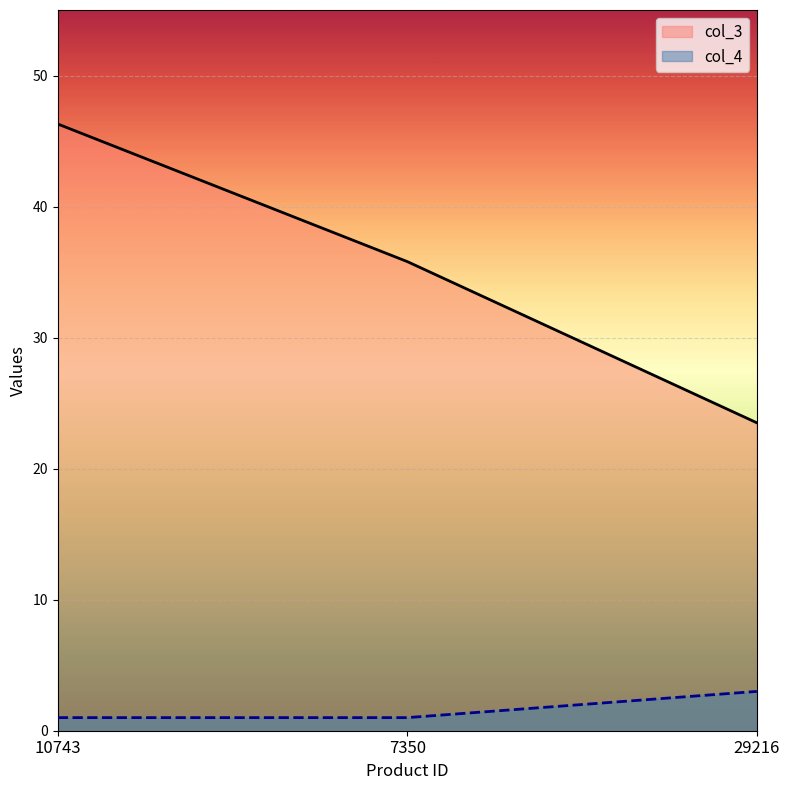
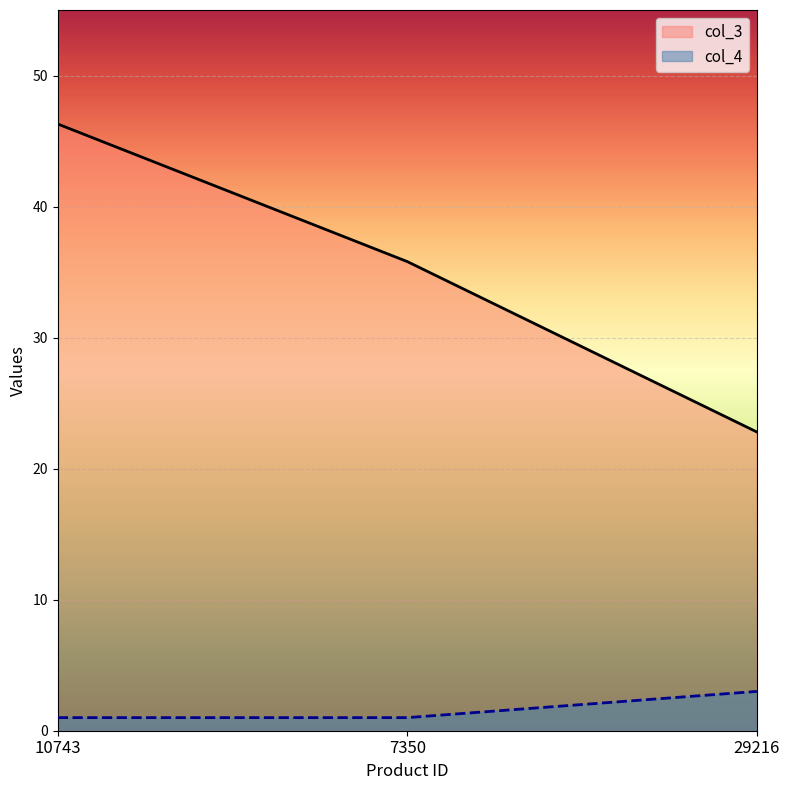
  {
    "col_3": {
      "10743": 46.3,
      "7350": 35.8,
-     "29216": 23.5
+     "29216": 22.8
    },
    "col_4": {
      "10743": 1.0,
      "7350": 1.0,
      "29216": 3.0
    }
  }
